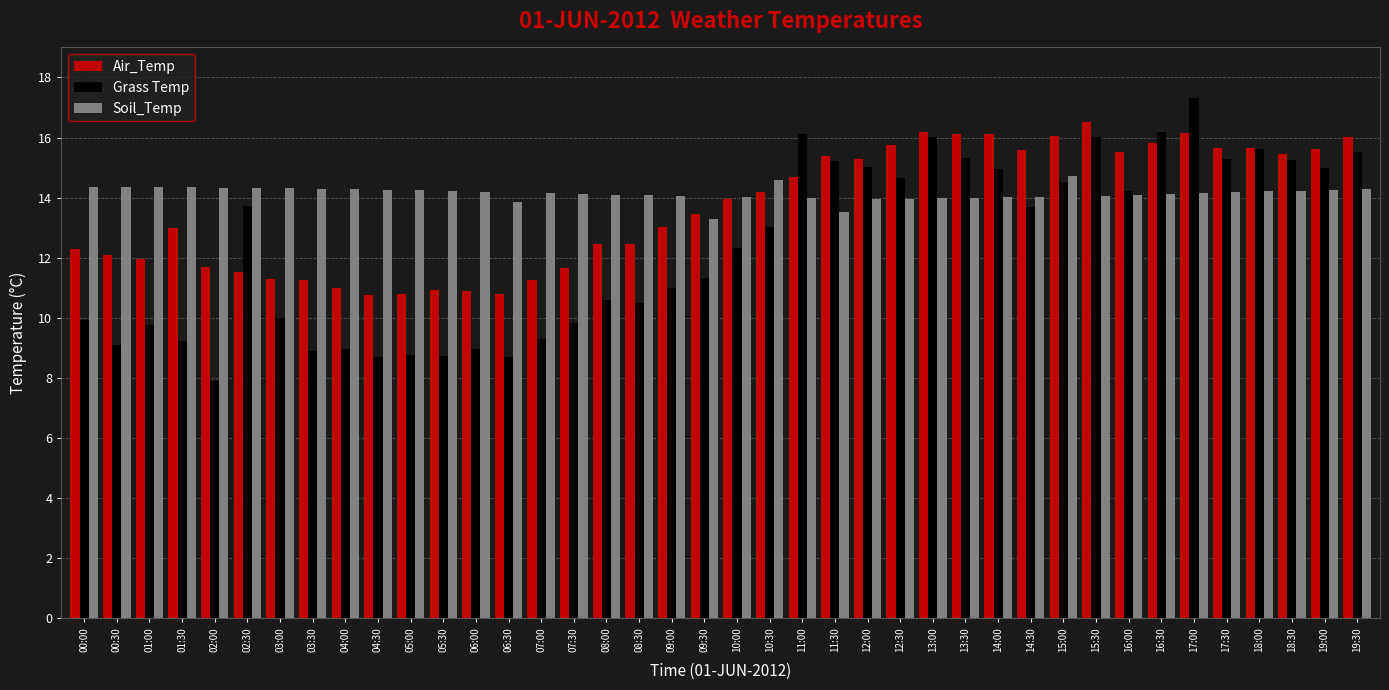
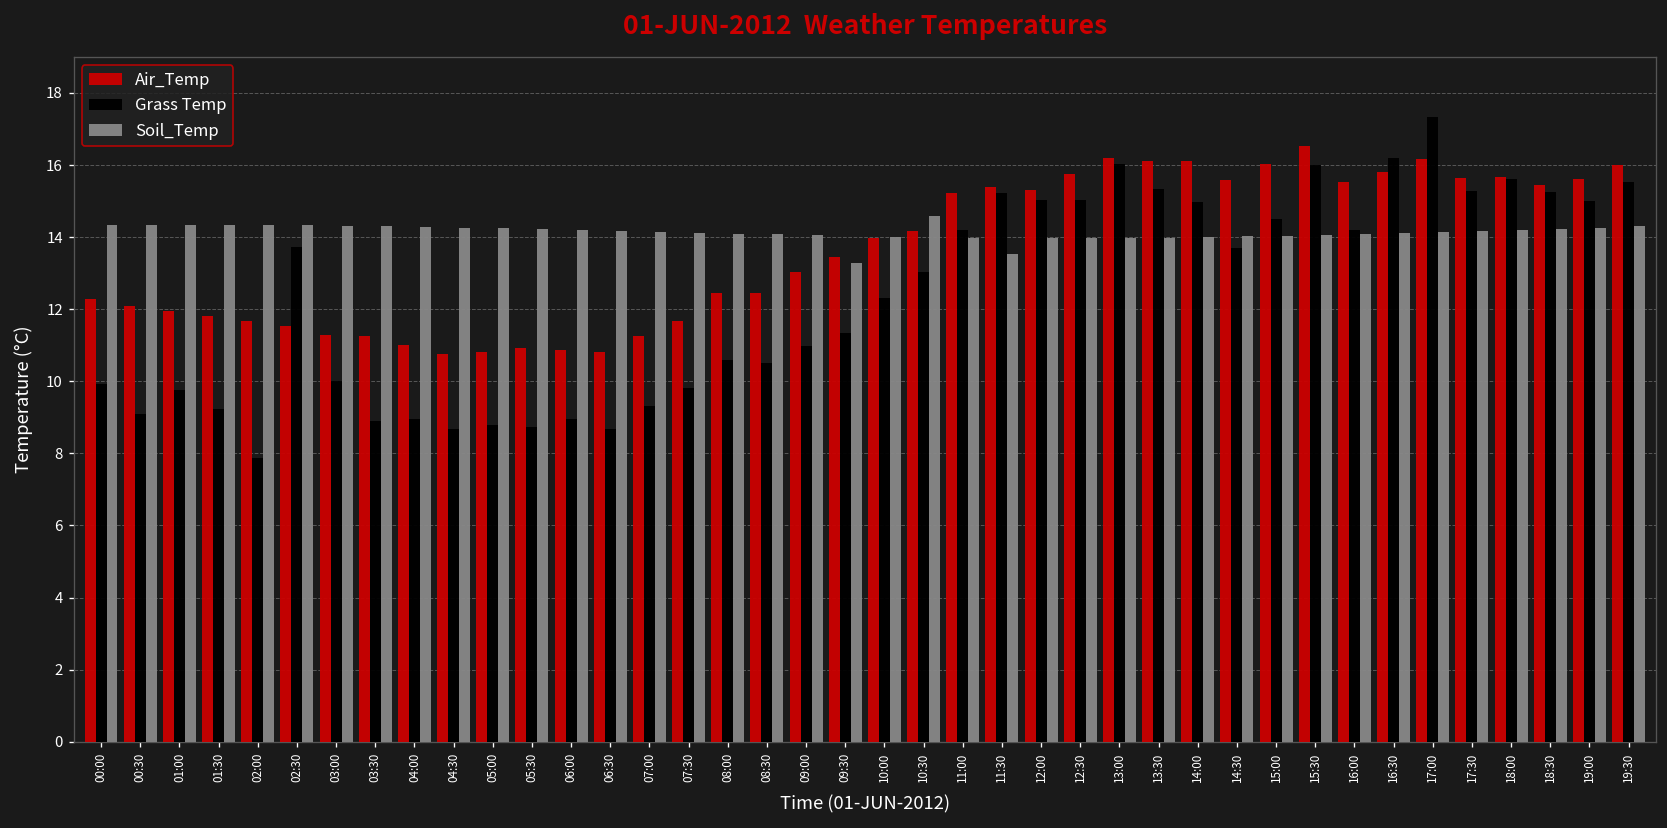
  {
    "Air_Temp": {
      "00:00": 12.3,
      "00:30": 12.1,
      "01:00": 12.0,
-     "01:30": 13.0,
+     "01:30": 11.8,
      "02:00": 11.7,
      "02:30": 11.5,
      "03:00": 11.3,
      "03:30": 11.3,
      "04:00": 11.0,
      "04:30": 10.8,
      "05:00": 10.8,
      "05:30": 10.9,
      "06:00": 10.9,
      "06:30": 10.8,
      "07:00": 11.3,
      "07:30": 11.7,
      "08:00": 12.5,
      "08:30": 12.4,
      "09:00": 13.0,
      "09:30": 13.4,
      "10:00": 14.0,
      "10:30": 14.2,
-     "11:00": 14.7,
+     "11:00": 15.2,
      "11:30": 15.4,
      "12:00": 15.3,
      "12:30": 15.8,
      "13:00": 16.2,
      "13:30": 16.1,
      "14:00": 16.1,
      "14:30": 15.6,
      "15:00": 16.0,
      "15:30": 16.5,
      "16:00": 15.5,
      "16:30": 15.8,
      "17:00": 16.2,
      "17:30": 15.6,
      "18:00": 15.7,
      "18:30": 15.4,
      "19:00": 15.6,
      "19:30": 16.0
    },
    "Grass Temp": {
      "00:00": 9.9,
      "00:30": 9.1,
      "01:00": 9.8,
      "01:30": 9.2,
      "02:00": 7.9,
      "02:30": 13.7,
      "03:00": 10.0,
      "03:30": 8.9,
      "04:00": 8.9,
      "04:30": 8.7,
      "05:00": 8.8,
      "05:30": 8.7,
      "06:00": 9.0,
      "06:30": 8.7,
      "07:00": 9.3,
      "07:30": 9.8,
      "08:00": 10.6,
      "08:30": 10.5,
      "09:00": 11.0,
      "09:30": 11.3,
      "10:00": 12.3,
      "10:30": 13.0,
-     "11:00": 16.1,
+     "11:00": 14.2,
      "11:30": 15.2,
      "12:00": 15.0,
-     "12:30": 14.6,
+     "12:30": 15.0,
      "13:00": 16.0,
      "13:30": 15.3,
      "14:00": 15.0,
      "14:30": 13.7,
      "15:00": 14.5,
      "15:30": 16.0,
      "16:00": 14.2,
      "16:30": 16.2,
      "17:00": 17.3,
      "17:30": 15.3,
      "18:00": 15.6,
      "18:30": 15.3,
      "19:00": 15.0,
      "19:30": 15.5
    },
    "Soil_Temp": {
      "00:00": 14.3,
      "00:30": 14.3,
      "01:00": 14.3,
      "01:30": 14.3,
      "02:00": 14.3,
      "02:30": 14.3,
      "03:00": 14.3,
      "03:30": 14.3,
      "04:00": 14.3,
      "04:30": 14.3,
      "05:00": 14.2,
      "05:30": 14.2,
      "06:00": 14.2,
-     "06:30": 13.8,
+     "06:30": 14.2,
      "07:00": 14.2,
      "07:30": 14.1,
      "08:00": 14.1,
      "08:30": 14.1,
      "09:00": 14.1,
      "09:30": 13.3,
      "10:00": 14.0,
      "10:30": 14.6,
      "11:00": 14.0,
      "11:30": 13.5,
      "12:00": 14.0,
      "12:30": 14.0,
      "13:00": 14.0,
      "13:30": 14.0,
      "14:00": 14.0,
      "14:30": 14.0,
-     "15:00": 14.7,
+     "15:00": 14.0,
      "15:30": 14.1,
      "16:00": 14.1,
      "16:30": 14.1,
      "17:00": 14.1,
      "17:30": 14.2,
      "18:00": 14.2,
      "18:30": 14.2,
      "19:00": 14.3,
      "19:30": 14.3
    }
  }
